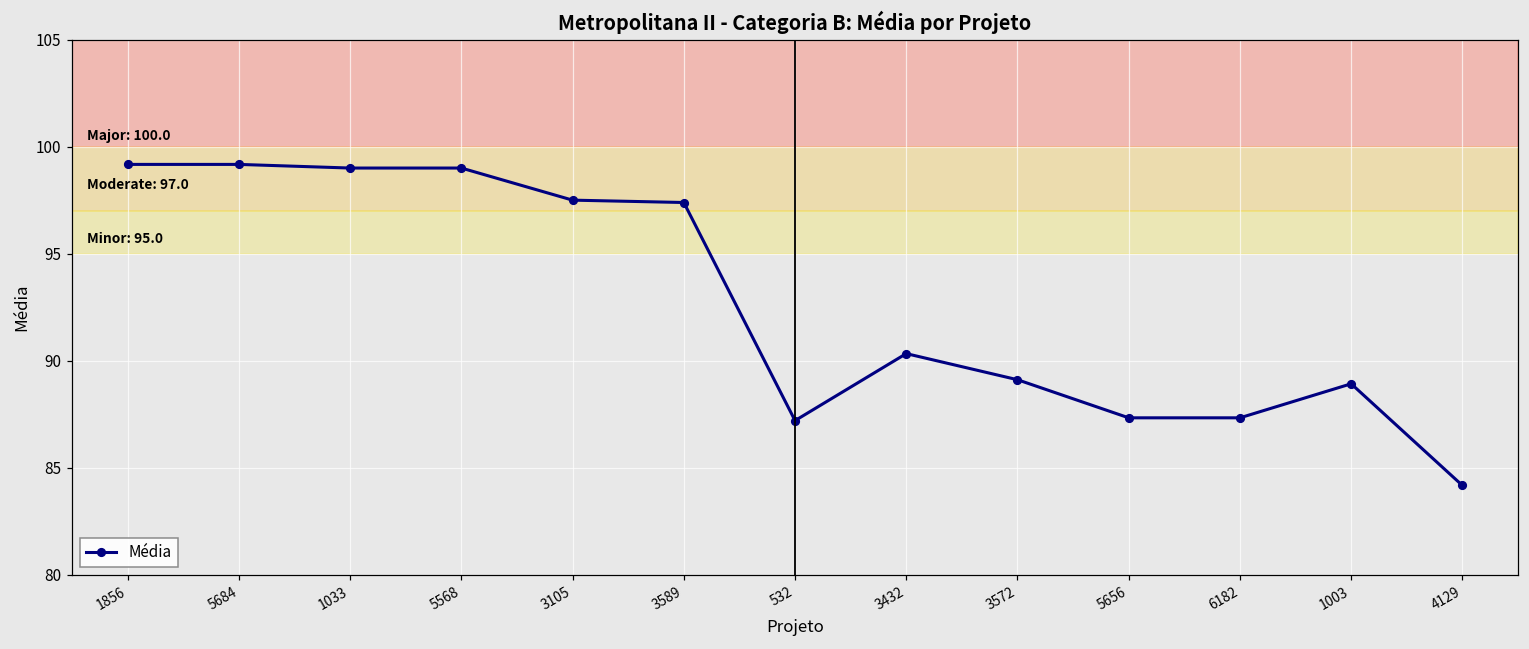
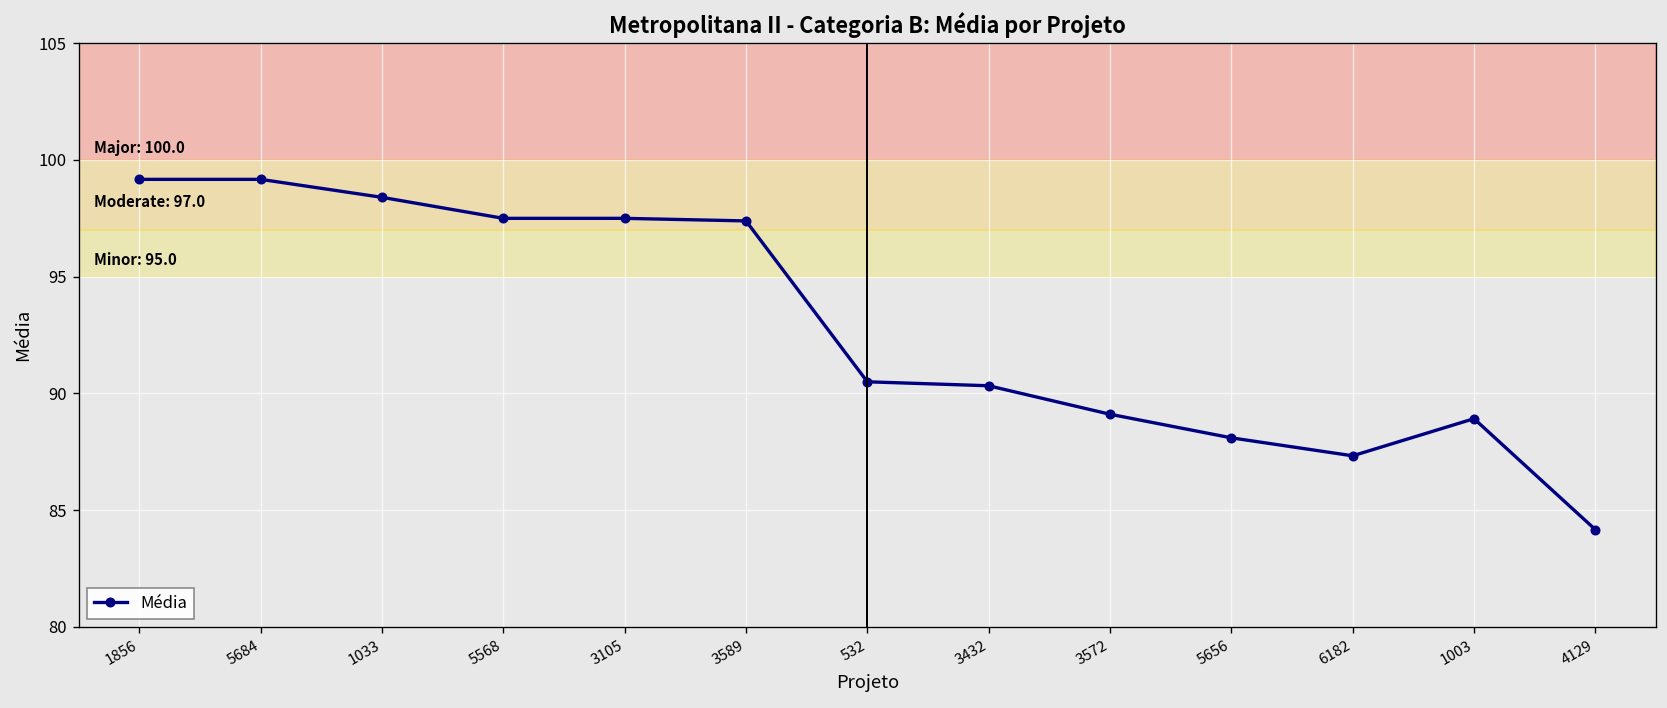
  {
    "5684": 99.2,
-   "1033": 99.0,
-   "5568": 99.0,
+   "1033": 98.4,
+   "5568": 97.5,
    "3105": 97.5,
    "3589": 97.4,
-   "532": 87.2,
+   "532": 90.5,
    "3432": 90.3,
    "3572": 89.1,
-   "5656": 87.3,
+   "5656": 88.1,
    "6182": 87.3,
    "1003": 88.9,
    "4129": 84.2
  }
